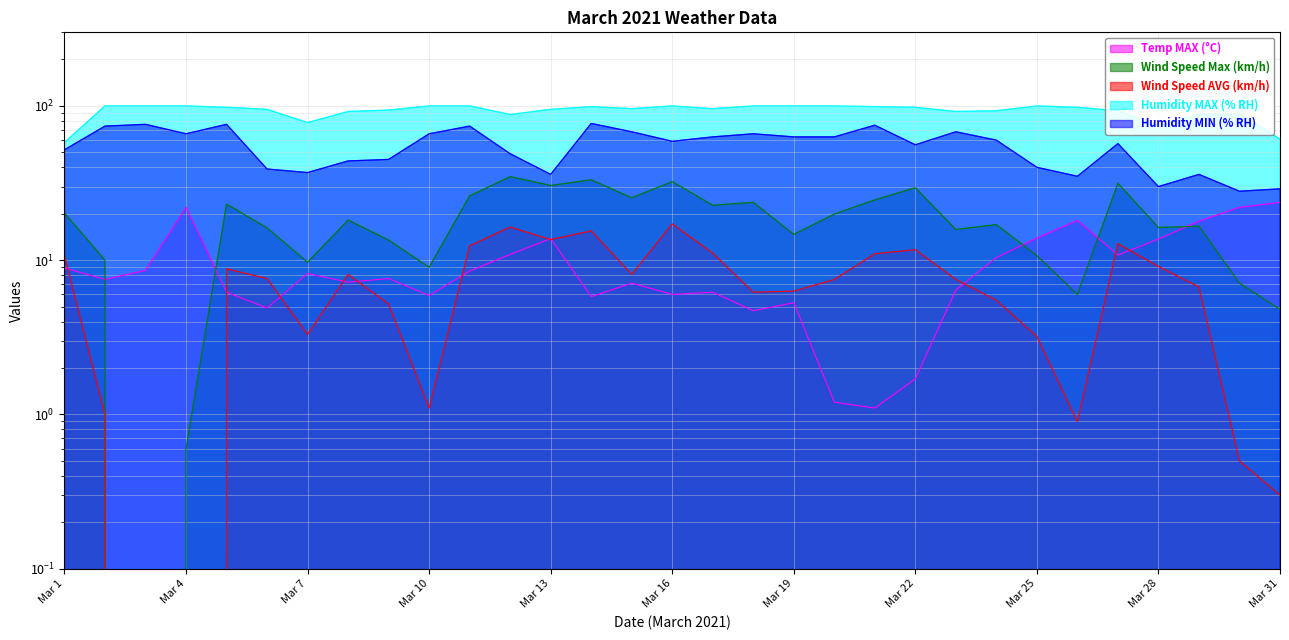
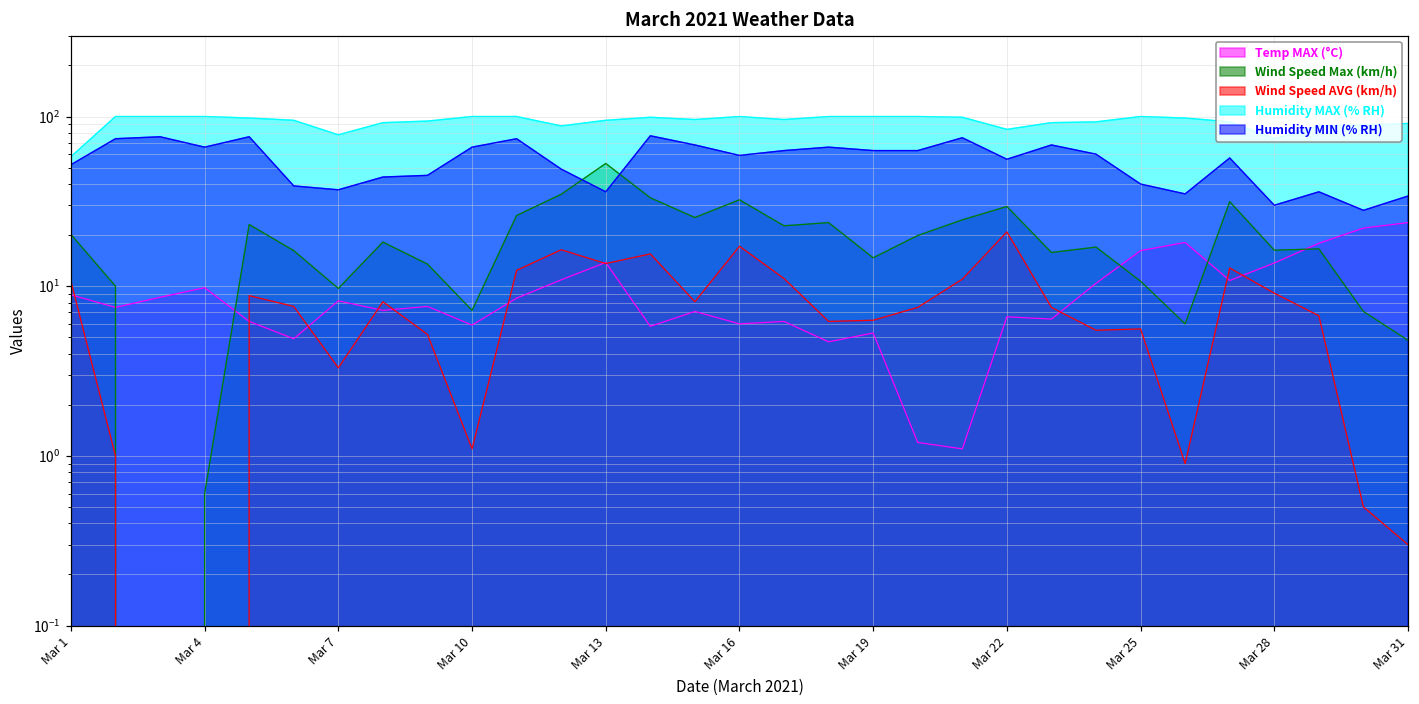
  {
    "Temp MAX (°C)": {
      "Mar 1": 9,
-     "Mar 4": 22,
+     "Mar 4": 10,
      "Mar 7": 8,
      "Mar 10": 5.9,
      "Mar 16": 6.0,
      "Mar 19": 5.3,
-     "Mar 22": 1.7,
-     "Mar 25": 14,
+     "Mar 22": 6.6,
+     "Mar 25": 16,
      "Mar 28": 14,
      "Mar 31": 24
    },
    "Wind Speed Max (km/h)": {
      "Mar 1": 20,
      "Mar 4": 0.60,
      "Mar 7": 10,
-     "Mar 10": 9,
-     "Mar 13": 31,
+     "Mar 10": 7,
+     "Mar 13": 53,
      "Mar 16": 32,
      "Mar 19": 15,
      "Mar 22": 30,
      "Mar 25": 11,
      "Mar 28": 16,
      "Mar 31": 4.8
    },
    "Wind Speed AVG (km/h)": {
      "Mar 1": 11,
      "Mar 7": 3.3,
      "Mar 10": 1.1,
      "Mar 16": 17,
      "Mar 19": 6.3,
-     "Mar 22": 12,
-     "Mar 25": 3.2,
+     "Mar 22": 21,
+     "Mar 25": 5.6,
      "Mar 28": 9,
      "Mar 31": 0.3
    },
    "Humidity MAX (% RH)": {
      "Mar 1": 58,
      "Mar 4": 100,
      "Mar 7": 80,
      "Mar 10": 100,
      "Mar 13": 100,
      "Mar 16": 100,
      "Mar 19": 100,
-     "Mar 22": 100,
+     "Mar 22": 80,
      "Mar 25": 100,
-     "Mar 31": 61
+     "Mar 31": 90
    },
    "Humidity MIN (% RH)": {
      "Mar 1": 52,
      "Mar 4": 66,
      "Mar 7": 37,
      "Mar 10": 66,
      "Mar 13": 36,
      "Mar 16": 59,
      "Mar 19": 63,
      "Mar 22": 56,
      "Mar 25": 40,
      "Mar 28": 30,
-     "Mar 31": 29
+     "Mar 31": 34
    }
  }
